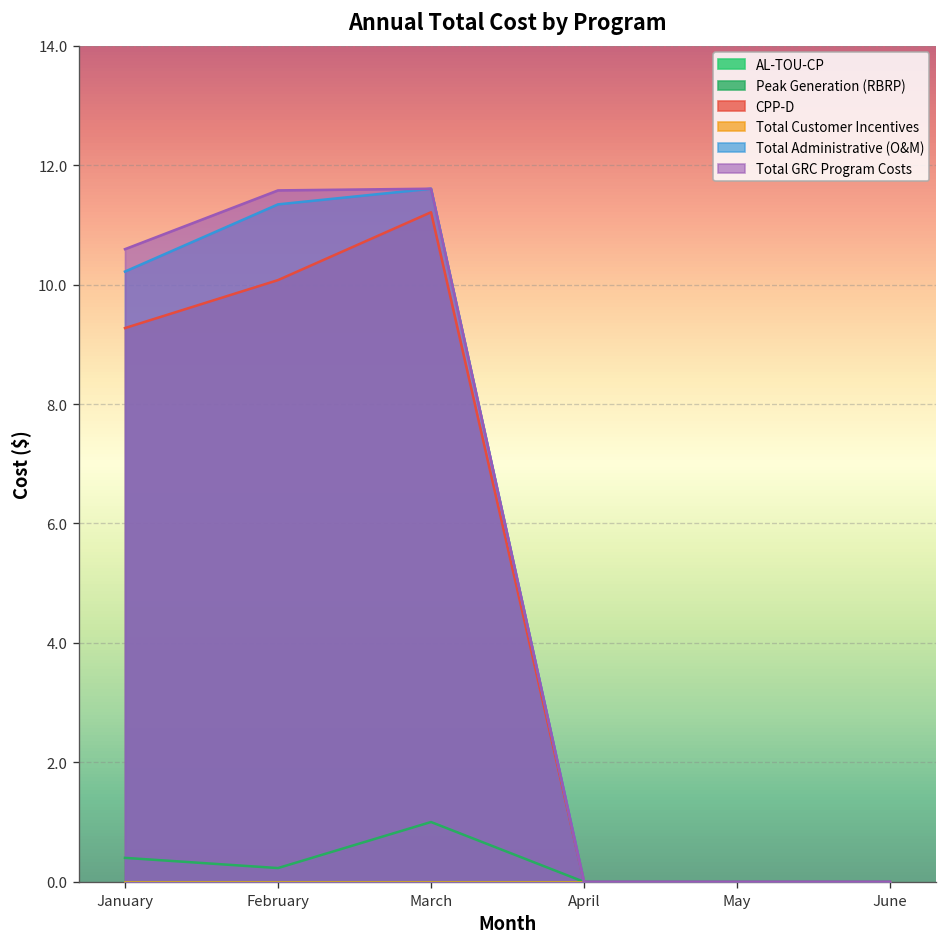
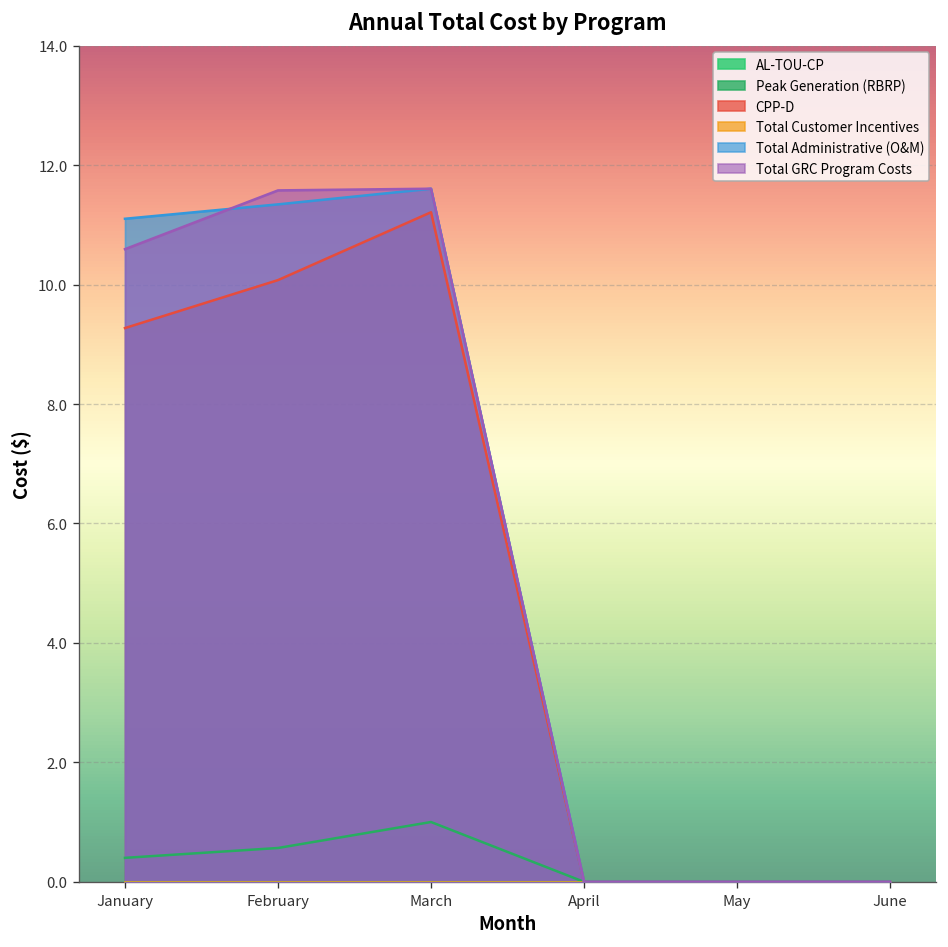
  {
    "Total Customer Incentives": {
      "January": 0.0,
      "February": 0.0,
      "March": 0.0
    },
    "Peak Generation (RBRP)": {
      "January": 0.4,
-     "February": 0.2,
+     "February": 0.6,
      "March": 1.0
    },
    "CPP-D": {
      "January": 9.3,
      "February": 10.1,
      "March": 11.2
    },
    "Total Administrative (O&M)": {
-     "January": 10.2,
+     "January": 11.1,
      "February": 11.3
    },
    "Total GRC Program Costs": {
      "January": 10.6,
      "February": 11.6
    }
  }
